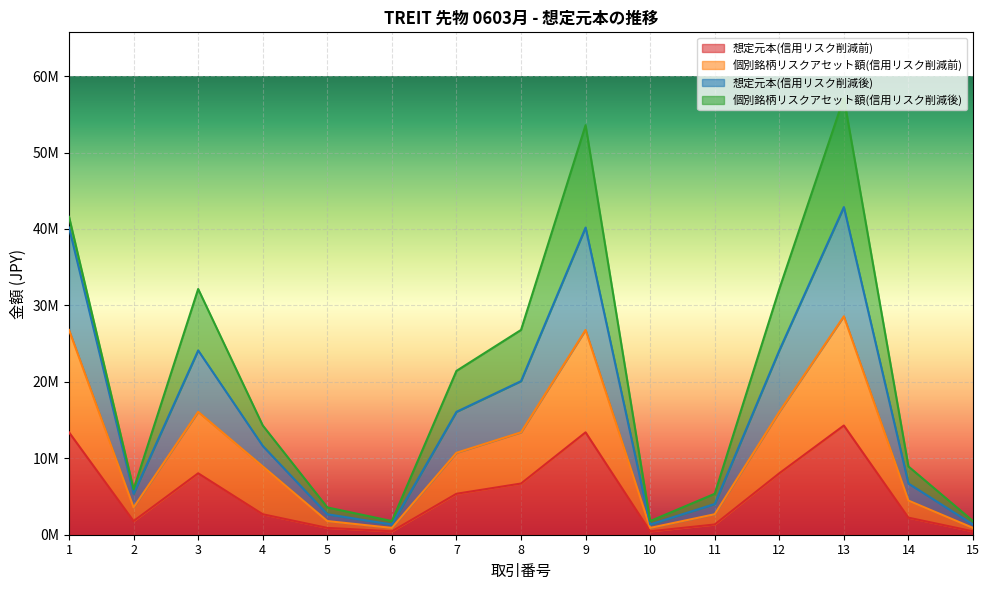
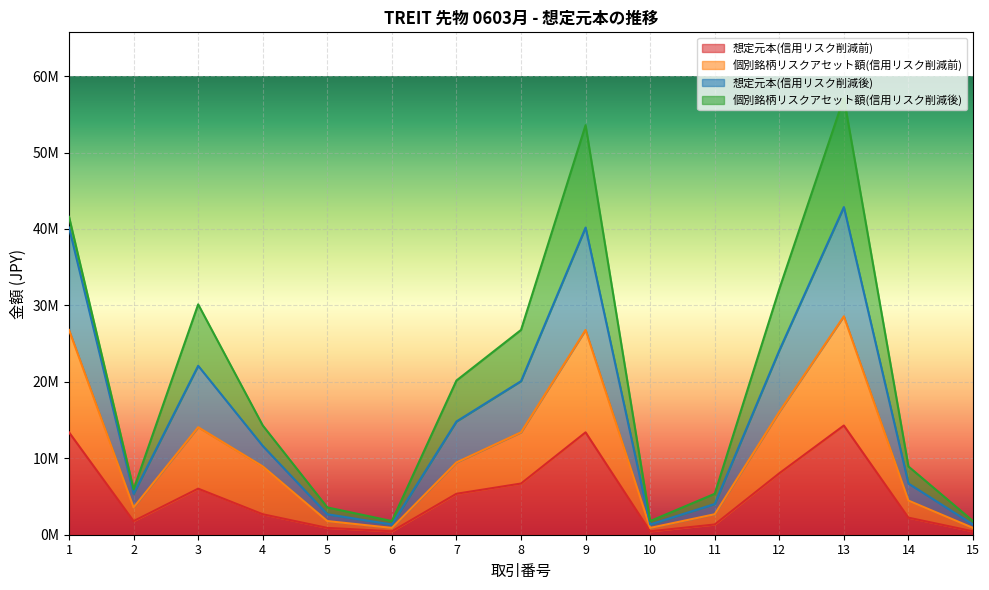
  {
    "想定元本(信用リスク削減前)": {
      "1": 13000000,
      "2": 2000000,
-     "3": 8000000,
+     "3": 6000000,
      "4": 3000000,
      "5": 1000000,
      "6": 0,
      "7": 5000000,
      "8": 7000000,
      "9": 13000000,
      "10": 0,
      "11": 1000000,
      "12": 8000000,
      "13": 14000000,
      "14": 2000000,
      "15": 0
    },
    "個別銘柄リスクアセット額(信用リスク削減前)": {
      "1": 13000000,
      "2": 2000000,
      "3": 8000000,
      "4": 6000000,
      "5": 1000000,
      "6": 0,
-     "7": 5000000,
+     "7": 4000000,
      "8": 7000000,
      "9": 13000000,
      "10": 0,
      "11": 1000000,
      "12": 8000000,
      "13": 14000000,
      "14": 2000000,
      "15": 0
    },
    "想定元本(信用リスク削減後)": {
      "1": 13000000,
      "2": 2000000,
      "3": 8000000,
      "4": 3000000,
      "5": 1000000,
      "6": 0,
      "7": 5000000,
      "8": 7000000,
      "9": 13000000,
      "10": 0,
      "11": 1000000,
      "12": 8000000,
      "13": 14000000,
      "14": 2000000,
      "15": 0
    },
    "個別銘柄リスクアセット額(信用リスク削減後)": {
      "1": 1000000,
      "2": 1000000,
      "3": 8000000,
      "4": 3000000,
      "5": 1000000,
      "6": 0,
      "7": 5000000,
      "8": 7000000,
      "9": 13000000,
      "10": 0,
      "11": 1000000,
      "12": 8000000,
      "14": 2000000,
      "15": 0
    }
  }
